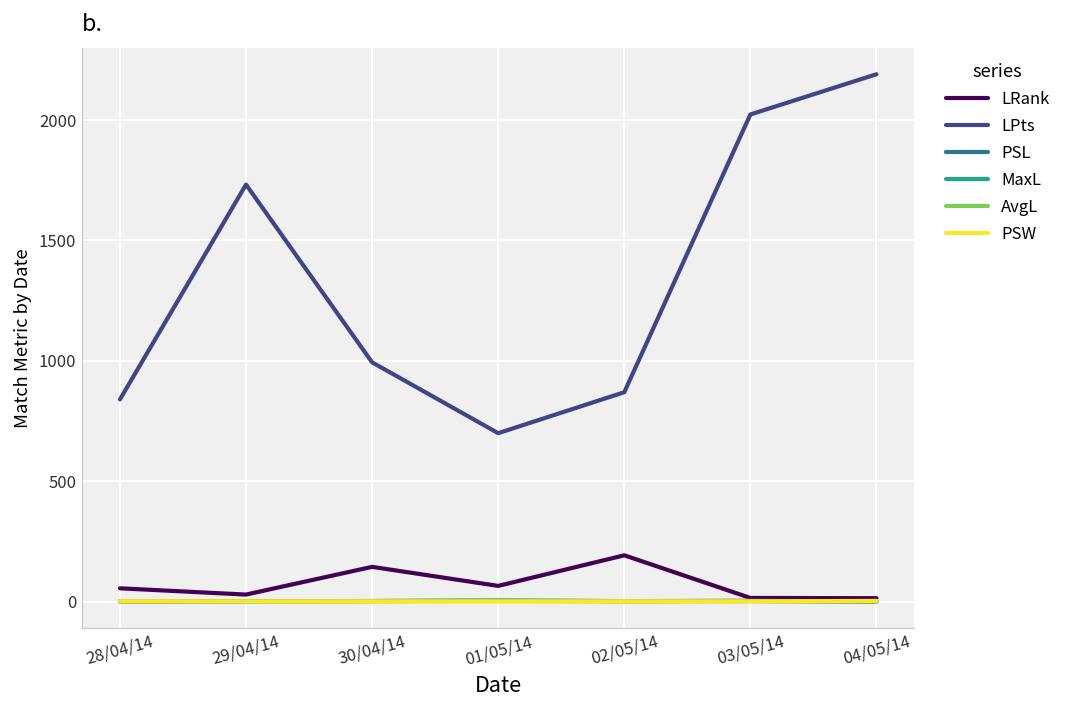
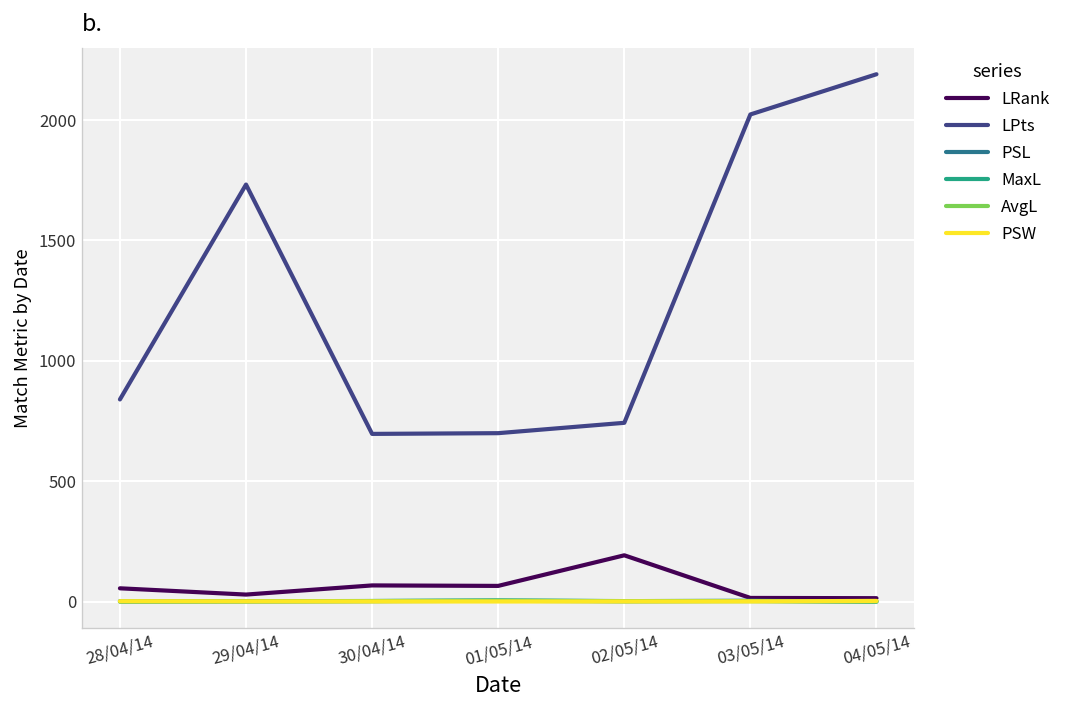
  {
    "LRank": {
      "28/04/14": 60,
      "29/04/14": 30,
-     "30/04/14": 150,
+     "30/04/14": 70,
      "01/05/14": 70,
      "02/05/14": 190
    },
    "LPts": {
      "28/04/14": 840,
      "29/04/14": 1730,
-     "30/04/14": 990,
+     "30/04/14": 700,
      "01/05/14": 700,
-     "02/05/14": 870,
+     "02/05/14": 740,
      "03/05/14": 2020,
      "04/05/14": 2190
    }
  }
